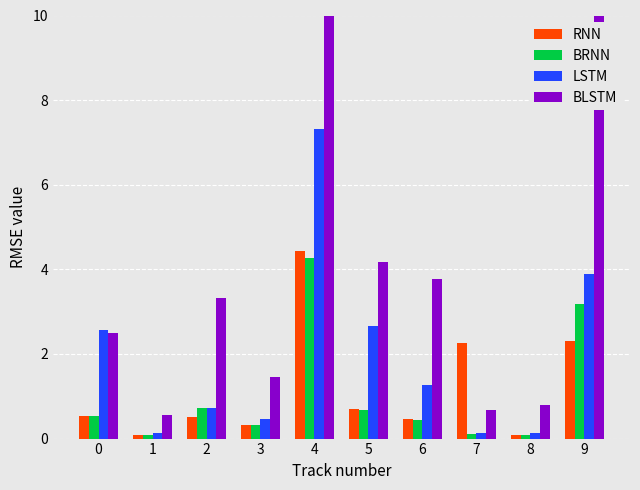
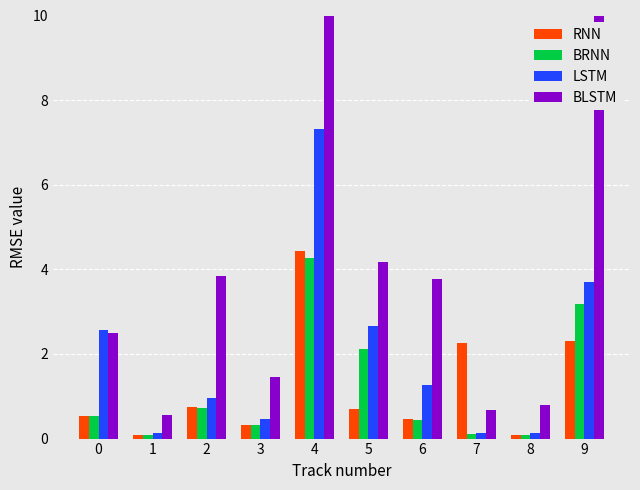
  {
    "RNN": {
      "0": 0.5,
      "1": 0.1,
-     "2": 0.5,
+     "2": 0.7,
      "3": 0.3,
      "4": 4.4,
      "5": 0.7,
      "6": 0.5,
      "7": 2.3,
      "8": 0.1,
      "9": 2.3
    },
    "BRNN": {
      "0": 0.5,
      "1": 0.1,
      "2": 0.7,
      "3": 0.3,
      "4": 4.3,
-     "5": 0.7,
+     "5": 2.1,
      "6": 0.4,
      "7": 0.1,
      "8": 0.1,
      "9": 3.2
    },
    "LSTM": {
      "0": 2.6,
      "1": 0.1,
-     "2": 0.7,
+     "2": 1.0,
      "3": 0.5,
      "4": 7.3,
      "5": 2.7,
      "6": 1.3,
      "7": 0.1,
      "8": 0.1,
-     "9": 3.9
+     "9": 3.7
    },
    "BLSTM": {
      "0": 2.5,
      "1": 0.6,
-     "2": 3.3,
+     "2": 3.8,
      "3": 1.5,
      "5": 4.2,
      "6": 3.8,
      "7": 0.7,
      "8": 0.8
    }
  }
